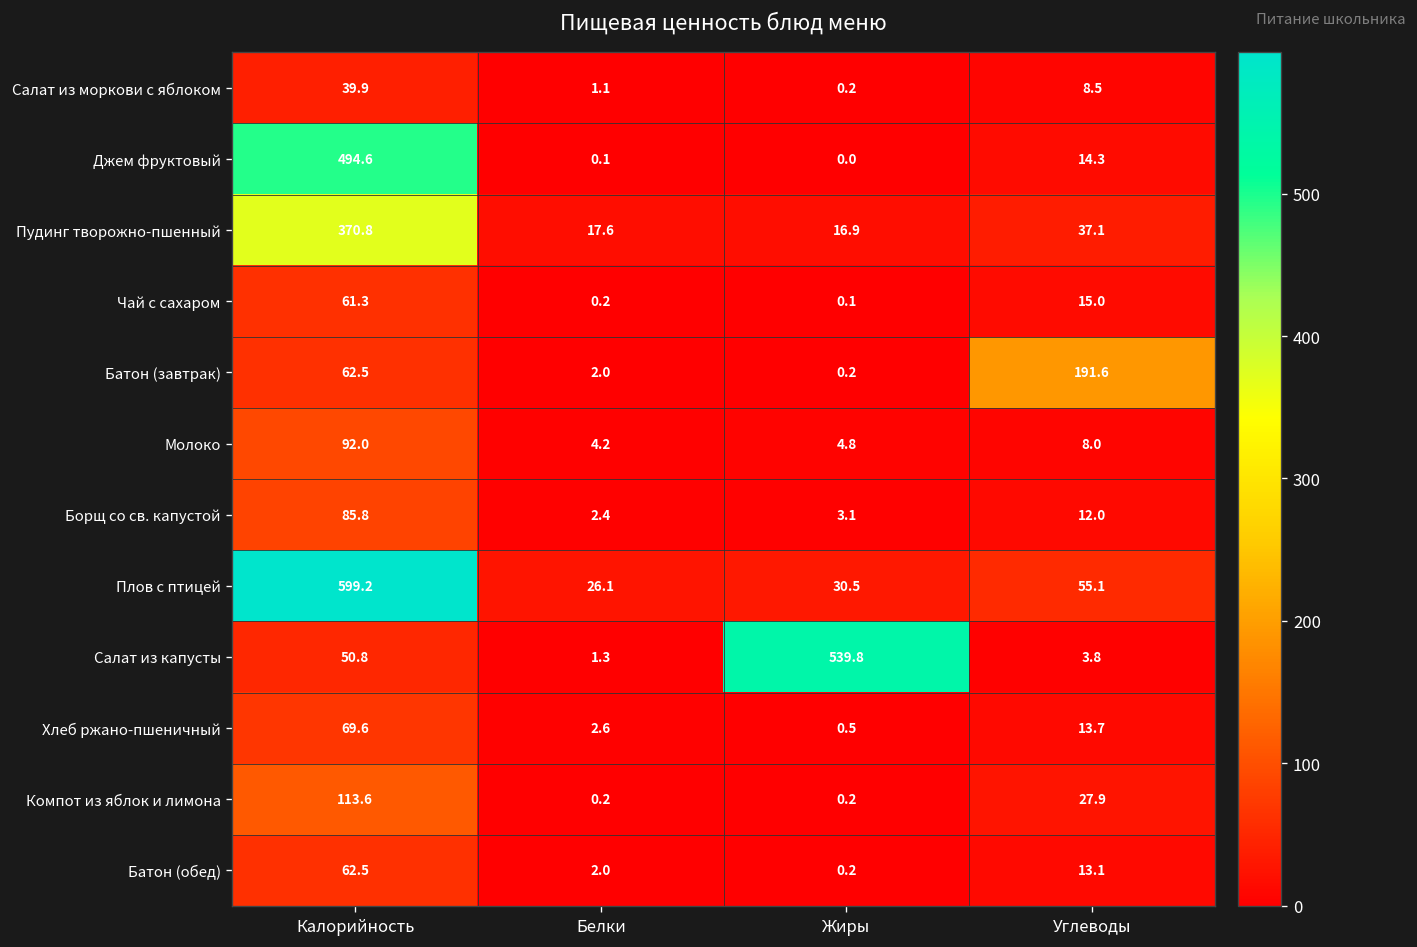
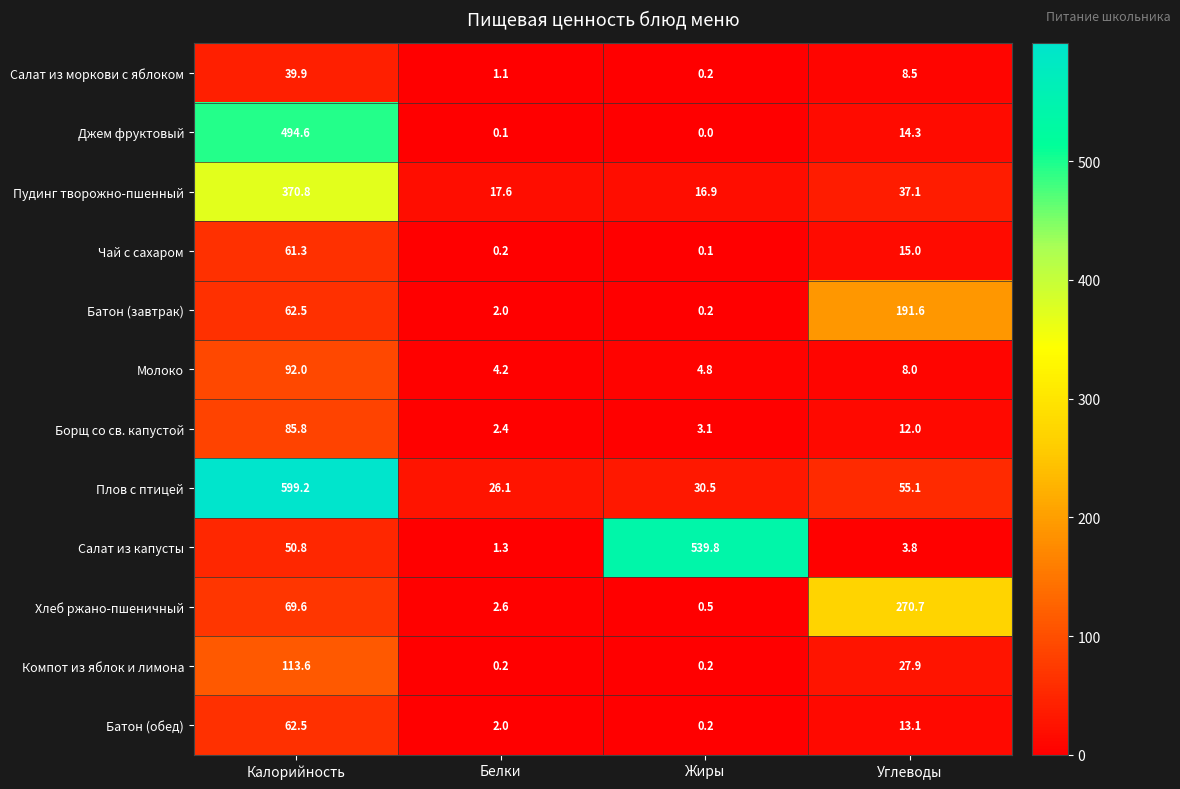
  {
    "Салат из моркови с яблоком": {
      "Калорийность": 39.9,
      "Белки": 1.1,
      "Жиры": 0.2,
      "Углеводы": 8.5
    },
    "Джем фруктовый": {
      "Калорийность": 494.6,
      "Белки": 0.1,
      "Жиры": 0.0,
      "Углеводы": 14.3
    },
    "Пудинг творожно-пшенный": {
      "Калорийность": 370.8,
      "Белки": 17.6,
      "Жиры": 16.9,
      "Углеводы": 37.1
    },
    "Чай с сахаром": {
      "Калорийность": 61.3,
      "Белки": 0.2,
      "Жиры": 0.1,
      "Углеводы": 15.0
    },
    "Батон (завтрак)": {
      "Калорийность": 62.5,
      "Белки": 2.0,
      "Жиры": 0.2,
      "Углеводы": 191.6
    },
    "Молоко": {
      "Калорийность": 92.0,
      "Белки": 4.2,
      "Жиры": 4.8,
      "Углеводы": 8.0
    },
    "Борщ со св. капустой": {
      "Калорийность": 85.8,
      "Белки": 2.4,
      "Жиры": 3.1,
      "Углеводы": 12.0
    },
    "Плов с птицей": {
      "Калорийность": 599.2,
      "Белки": 26.1,
      "Жиры": 30.5,
      "Углеводы": 55.1
    },
    "Салат из капусты": {
      "Калорийность": 50.8,
      "Белки": 1.3,
      "Жиры": 539.8,
      "Углеводы": 3.8
    },
    "Хлеб ржано-пшеничный": {
      "Калорийность": 69.6,
      "Белки": 2.6,
      "Жиры": 0.5,
-     "Углеводы": 13.7
+     "Углеводы": 270.7
    },
    "Компот из яблок и лимона": {
      "Калорийность": 113.6,
      "Белки": 0.2,
      "Жиры": 0.2,
      "Углеводы": 27.9
    },
    "Батон (обед)": {
      "Калорийность": 62.5,
      "Белки": 2.0,
      "Жиры": 0.2,
      "Углеводы": 13.1
    }
  }
